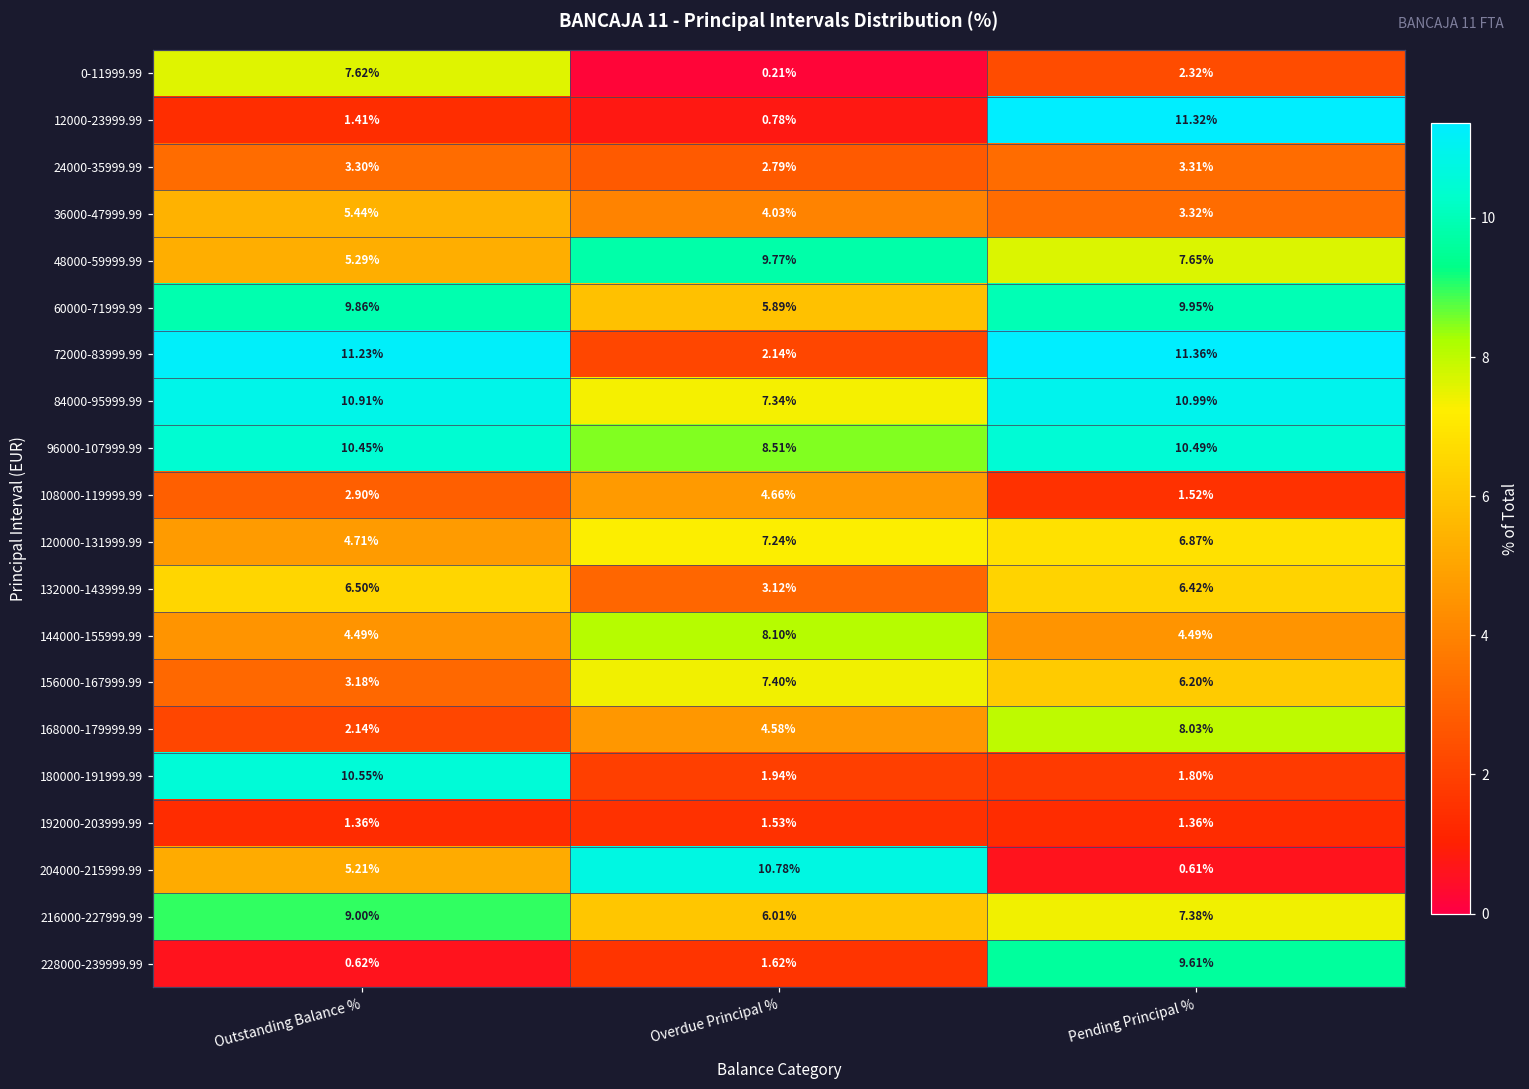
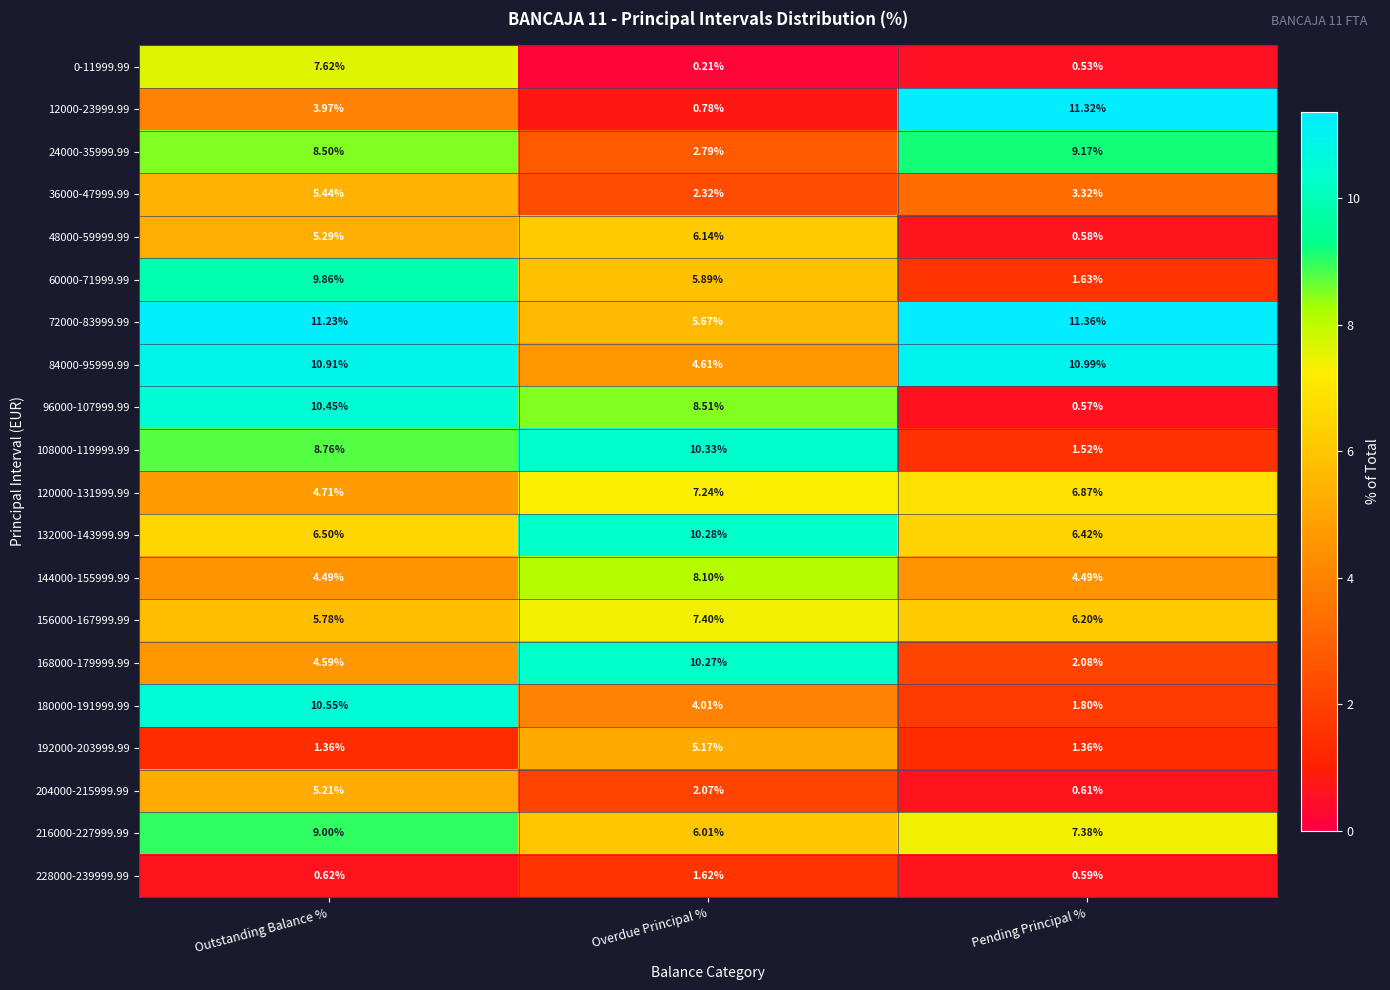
  {
    "0-11999.99": {
      "Outstanding Balance %": "7.62%",
      "Overdue Principal %": "0.21%",
-     "Pending Principal %": "2.32%"
+     "Pending Principal %": "0.53%"
    },
    "12000-23999.99": {
-     "Outstanding Balance %": "1.41%",
+     "Outstanding Balance %": "3.97%",
      "Overdue Principal %": "0.78%",
      "Pending Principal %": "11.32%"
    },
    "24000-35999.99": {
-     "Outstanding Balance %": "3.30%",
+     "Outstanding Balance %": "8.50%",
      "Overdue Principal %": "2.79%",
-     "Pending Principal %": "3.31%"
+     "Pending Principal %": "9.17%"
    },
    "36000-47999.99": {
      "Outstanding Balance %": "5.44%",
-     "Overdue Principal %": "4.03%",
+     "Overdue Principal %": "2.32%",
      "Pending Principal %": "3.32%"
    },
    "48000-59999.99": {
      "Outstanding Balance %": "5.29%",
-     "Overdue Principal %": "9.77%",
-     "Pending Principal %": "7.65%"
+     "Overdue Principal %": "6.14%",
+     "Pending Principal %": "0.58%"
    },
    "60000-71999.99": {
      "Outstanding Balance %": "9.86%",
      "Overdue Principal %": "5.89%",
-     "Pending Principal %": "9.95%"
+     "Pending Principal %": "1.63%"
    },
    "72000-83999.99": {
      "Outstanding Balance %": "11.23%",
-     "Overdue Principal %": "2.14%",
+     "Overdue Principal %": "5.67%",
      "Pending Principal %": "11.36%"
    },
    "84000-95999.99": {
      "Outstanding Balance %": "10.91%",
-     "Overdue Principal %": "7.34%",
+     "Overdue Principal %": "4.61%",
      "Pending Principal %": "10.99%"
    },
    "96000-107999.99": {
      "Outstanding Balance %": "10.45%",
      "Overdue Principal %": "8.51%",
-     "Pending Principal %": "10.49%"
+     "Pending Principal %": "0.57%"
    },
    "108000-119999.99": {
-     "Outstanding Balance %": "2.90%",
-     "Overdue Principal %": "4.66%",
+     "Outstanding Balance %": "8.76%",
+     "Overdue Principal %": "10.33%",
      "Pending Principal %": "1.52%"
    },
    "120000-131999.99": {
      "Outstanding Balance %": "4.71%",
      "Overdue Principal %": "7.24%",
      "Pending Principal %": "6.87%"
    },
    "132000-143999.99": {
      "Outstanding Balance %": "6.50%",
-     "Overdue Principal %": "3.12%",
+     "Overdue Principal %": "10.28%",
      "Pending Principal %": "6.42%"
    },
    "144000-155999.99": {
      "Outstanding Balance %": "4.49%",
      "Overdue Principal %": "8.10%",
      "Pending Principal %": "4.49%"
    },
    "156000-167999.99": {
-     "Outstanding Balance %": "3.18%",
+     "Outstanding Balance %": "5.78%",
      "Overdue Principal %": "7.40%",
      "Pending Principal %": "6.20%"
    },
    "168000-179999.99": {
-     "Outstanding Balance %": "2.14%",
-     "Overdue Principal %": "4.58%",
-     "Pending Principal %": "8.03%"
+     "Outstanding Balance %": "4.59%",
+     "Overdue Principal %": "10.27%",
+     "Pending Principal %": "2.08%"
    },
    "180000-191999.99": {
      "Outstanding Balance %": "10.55%",
-     "Overdue Principal %": "1.94%",
+     "Overdue Principal %": "4.01%",
      "Pending Principal %": "1.80%"
    },
    "192000-203999.99": {
      "Outstanding Balance %": "1.36%",
-     "Overdue Principal %": "1.53%",
+     "Overdue Principal %": "5.17%",
      "Pending Principal %": "1.36%"
    },
    "204000-215999.99": {
      "Outstanding Balance %": "5.21%",
-     "Overdue Principal %": "10.78%",
+     "Overdue Principal %": "2.07%",
      "Pending Principal %": "0.61%"
    },
    "216000-227999.99": {
      "Outstanding Balance %": "9.00%",
      "Overdue Principal %": "6.01%",
      "Pending Principal %": "7.38%"
    },
    "228000-239999.99": {
      "Outstanding Balance %": "0.62%",
      "Overdue Principal %": "1.62%",
-     "Pending Principal %": "9.61%"
+     "Pending Principal %": "0.59%"
    }
  }
